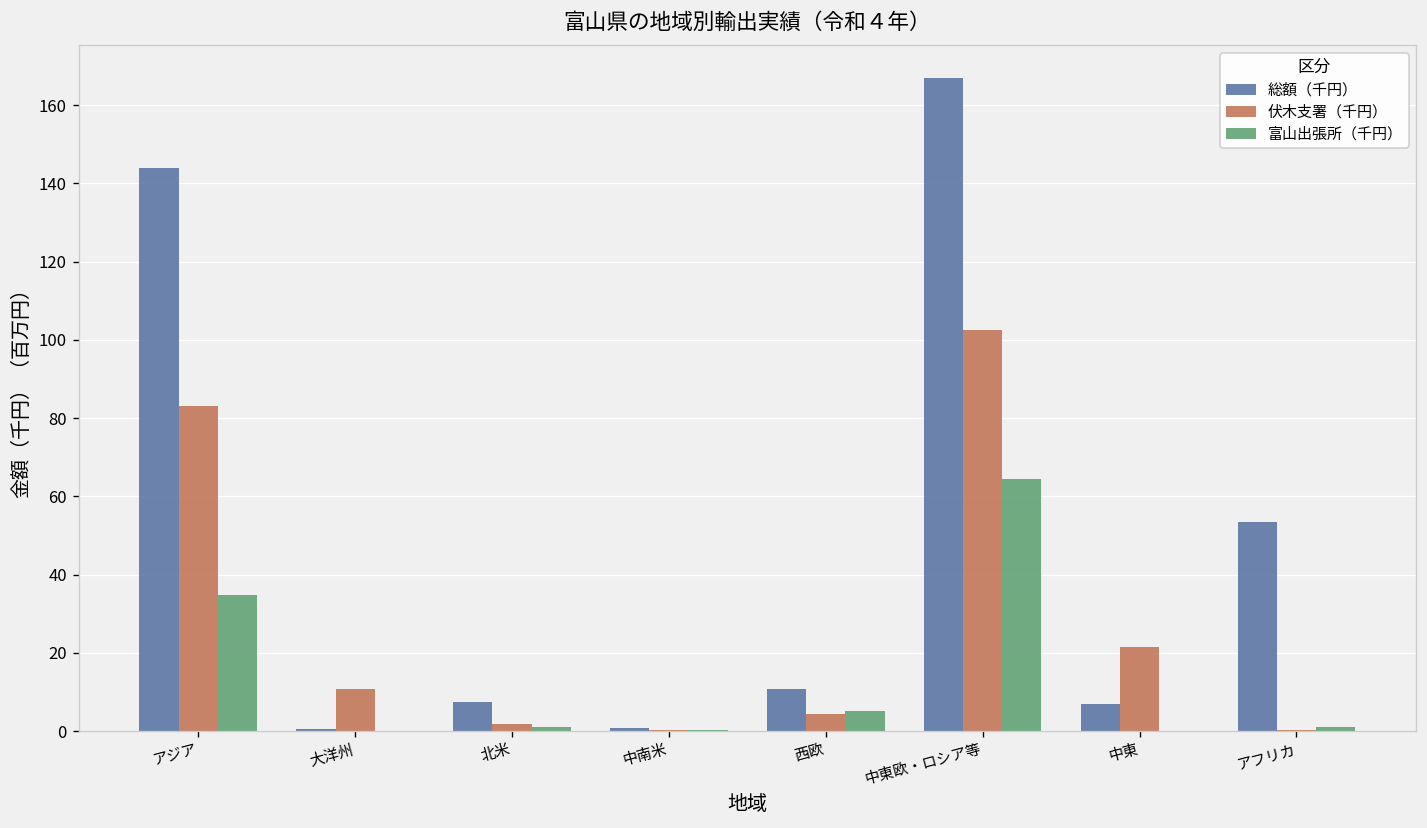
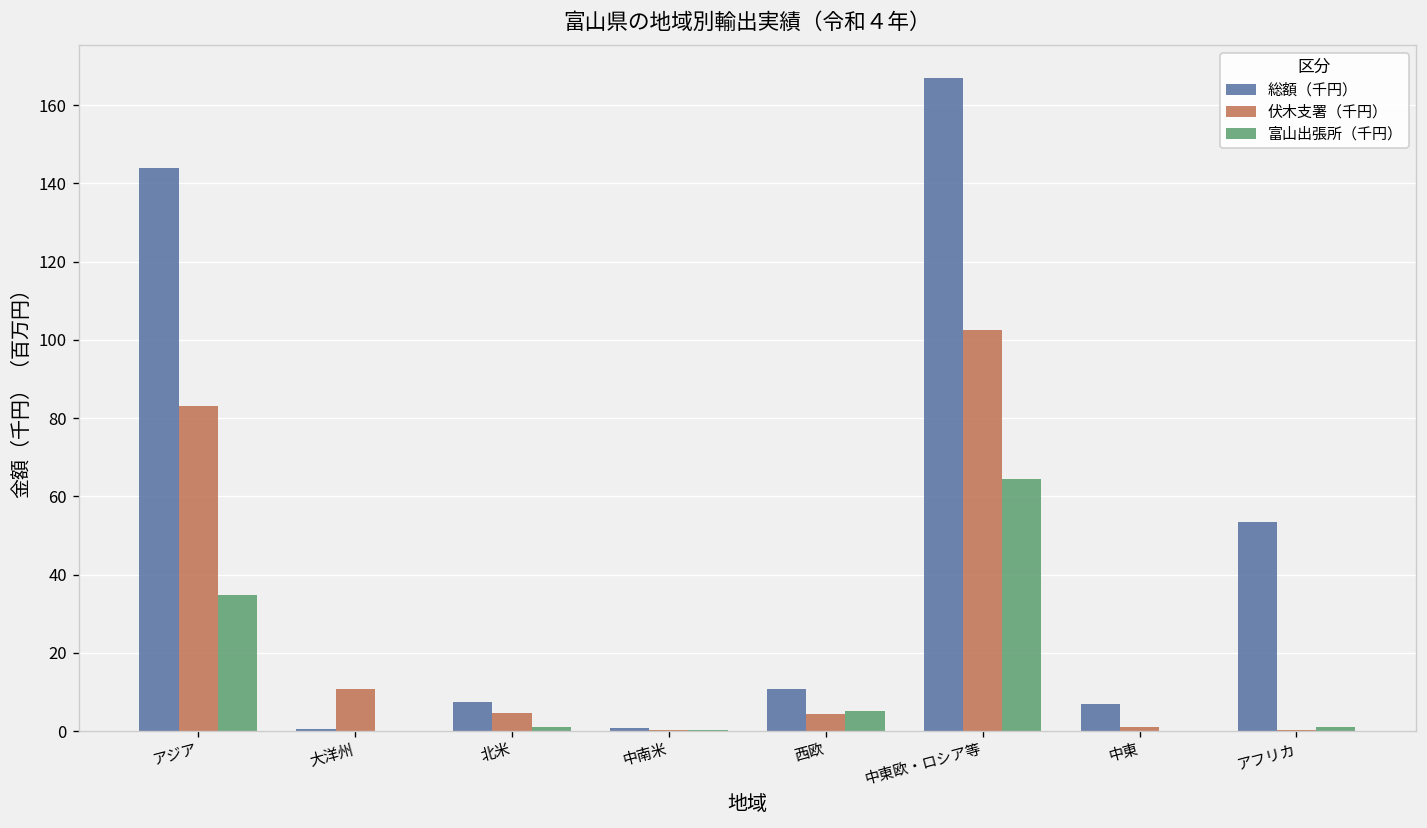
  {
    "総額（千円）": {
      "アジア": 144,
      "北米": 7,
      "中南米": 1,
      "西欧": 11,
      "中東欧・ロシア等": 167,
      "中東": 7,
      "アフリカ": 54
    },
    "伏木支署（千円）": {
      "アジア": 83,
      "大洋州": 11,
-     "北米": 2,
+     "北米": 5,
      "西欧": 4,
      "中東欧・ロシア等": 102,
-     "中東": 22
+     "中東": 1
    },
    "富山出張所（千円）": {
      "アジア": 35,
      "大洋州": 0,
      "北米": 1,
      "西欧": 5,
      "中東欧・ロシア等": 64,
      "アフリカ": 1
    }
  }
